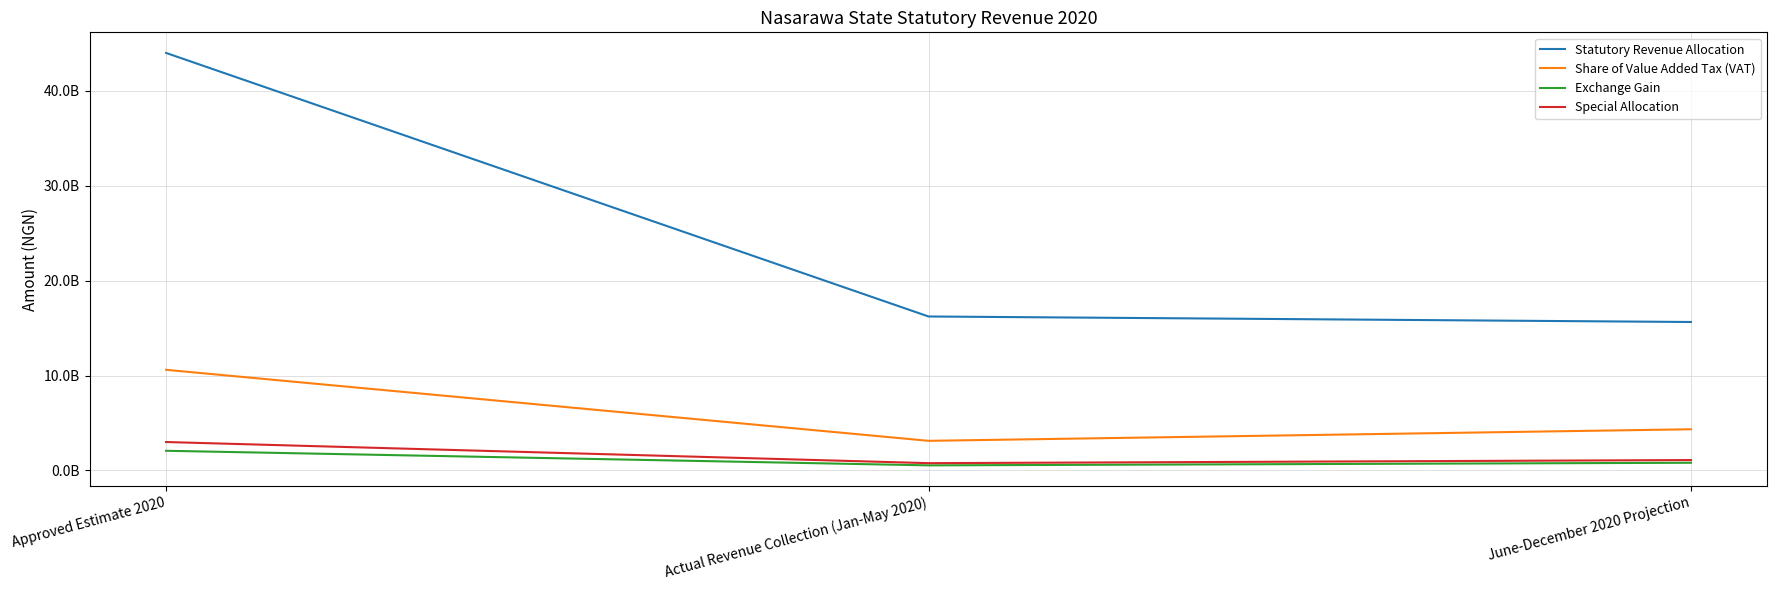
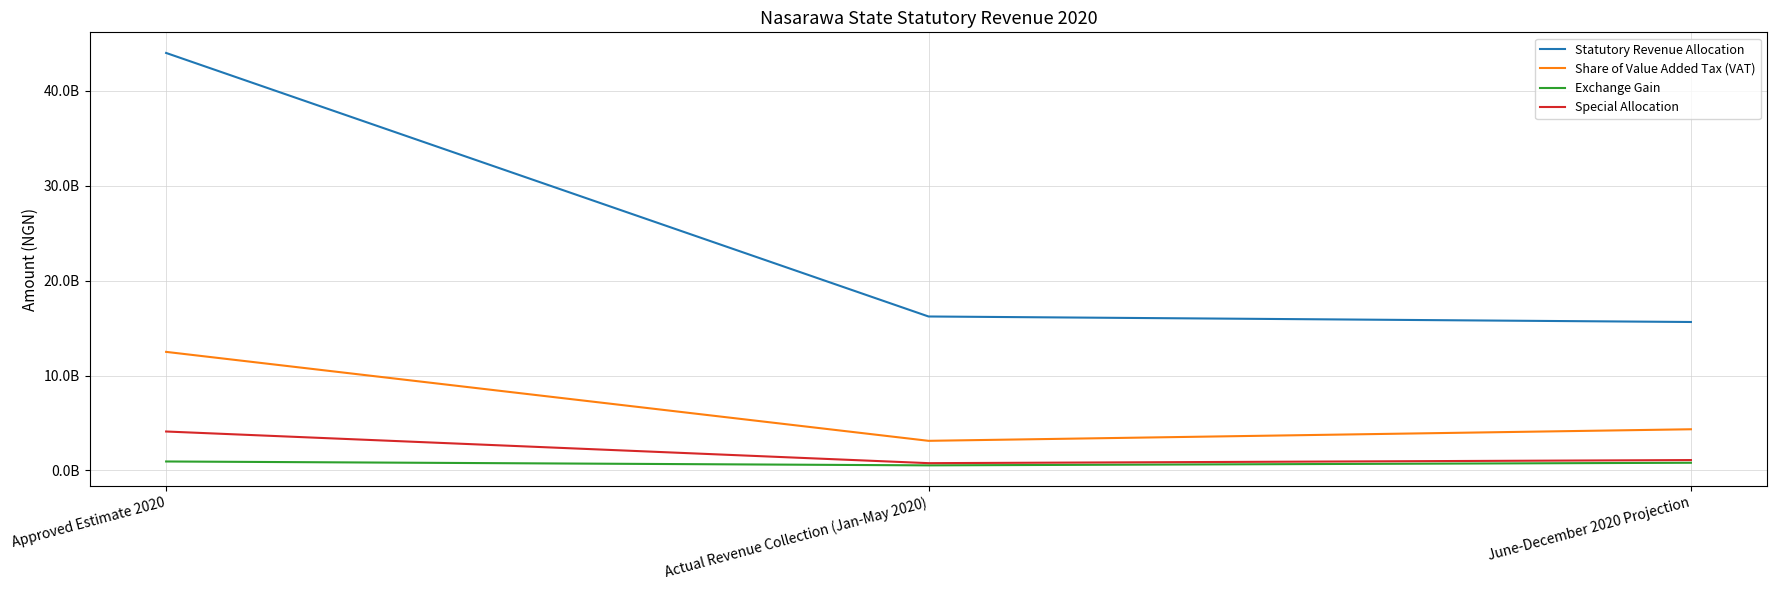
  {
    "Statutory Revenue Allocation": {
      "Approved Estimate 2020": 44000000000,
      "Actual Revenue Collection (Jan-May 2020)": 16000000000,
      "June-December 2020 Projection": 16000000000
    },
    "Share of Value Added Tax (VAT)": {
-     "Approved Estimate 2020": 11000000000,
+     "Approved Estimate 2020": 13000000000,
      "Actual Revenue Collection (Jan-May 2020)": 3000000000,
      "June-December 2020 Projection": 4000000000
    },
    "Exchange Gain": {
-     "Approved Estimate 2020": 2000000000,
+     "Approved Estimate 2020": 1000000000,
      "June-December 2020 Projection": 1000000000
    },
    "Special Allocation": {
-     "Approved Estimate 2020": 3000000000,
+     "Approved Estimate 2020": 4000000000,
      "June-December 2020 Projection": 1000000000
    }
  }
